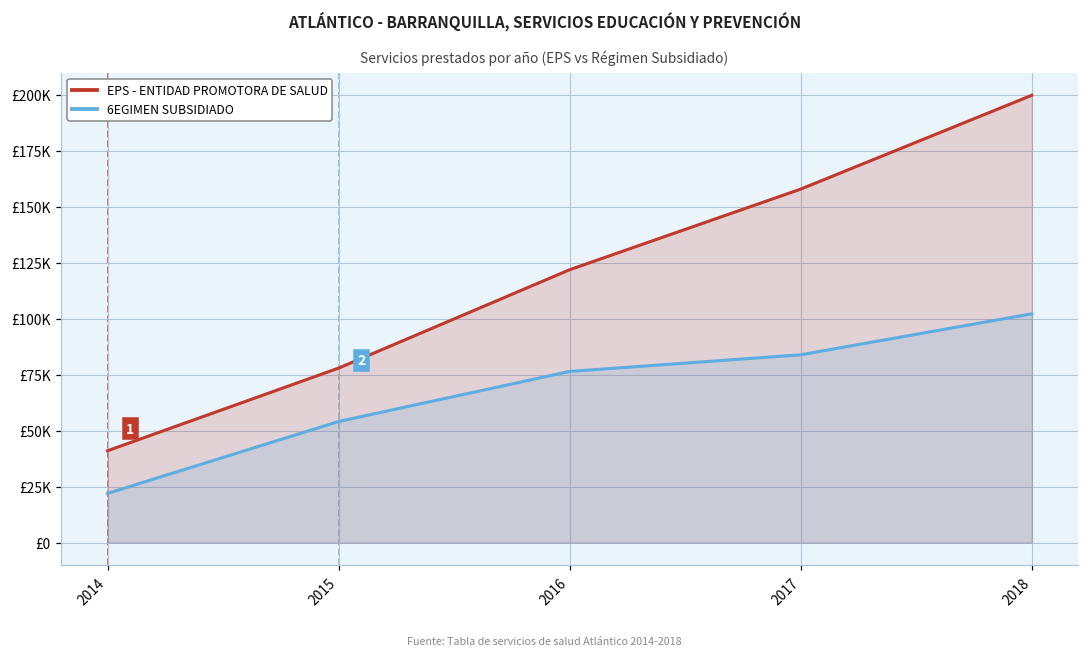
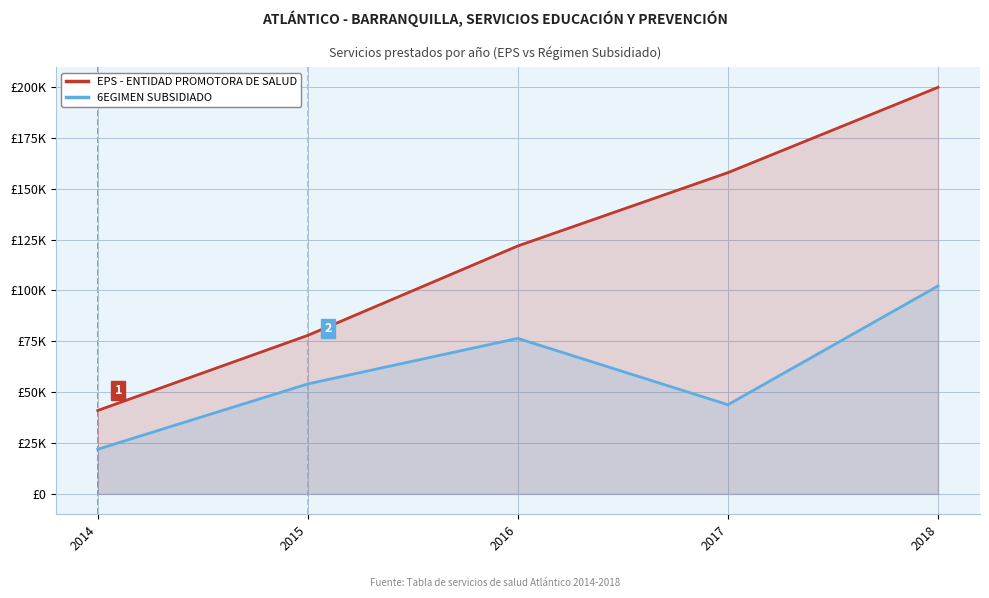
  {
    "EPS - ENTIDAD PROMOTORA DE SALUD": {
      "2016": "£122000",
      "2017": "£158000",
      "2018": "£200000"
    },
    "6EGIMEN SUBSIDIADO": {
      "2014": "£22000",
      "2015": "£54000",
      "2016": "£76000",
-     "2017": "£84000",
+     "2017": "£44000",
      "2018": "£102000"
    }
  }
